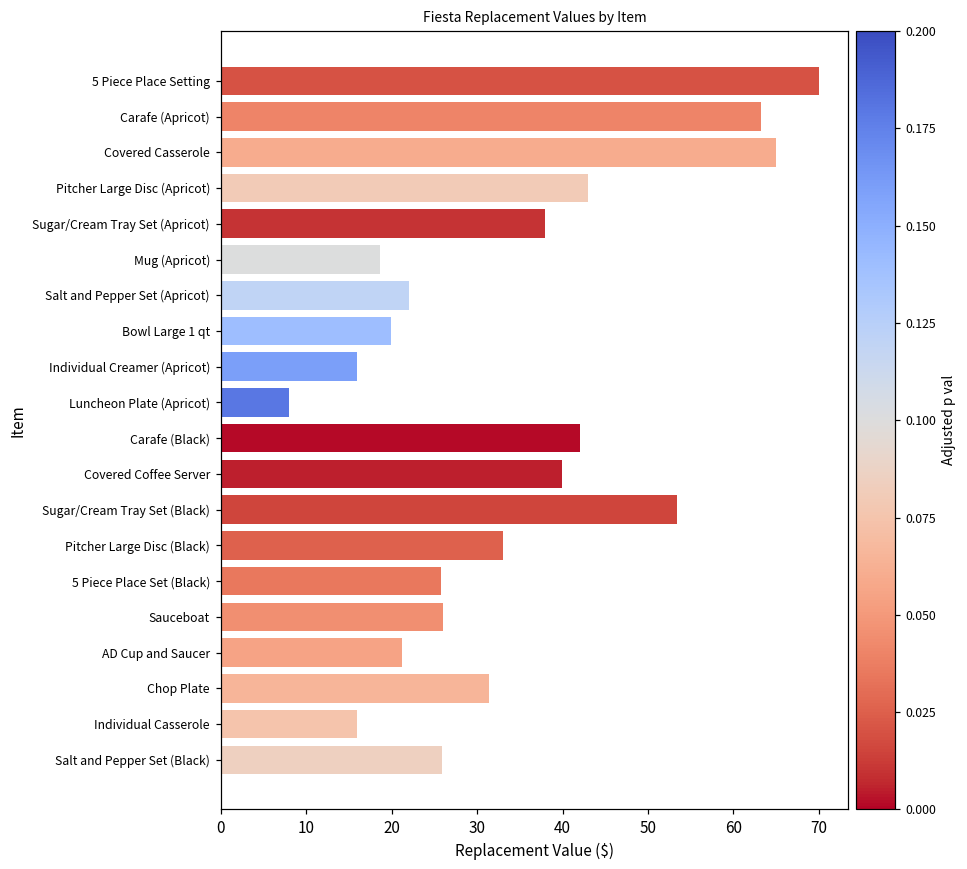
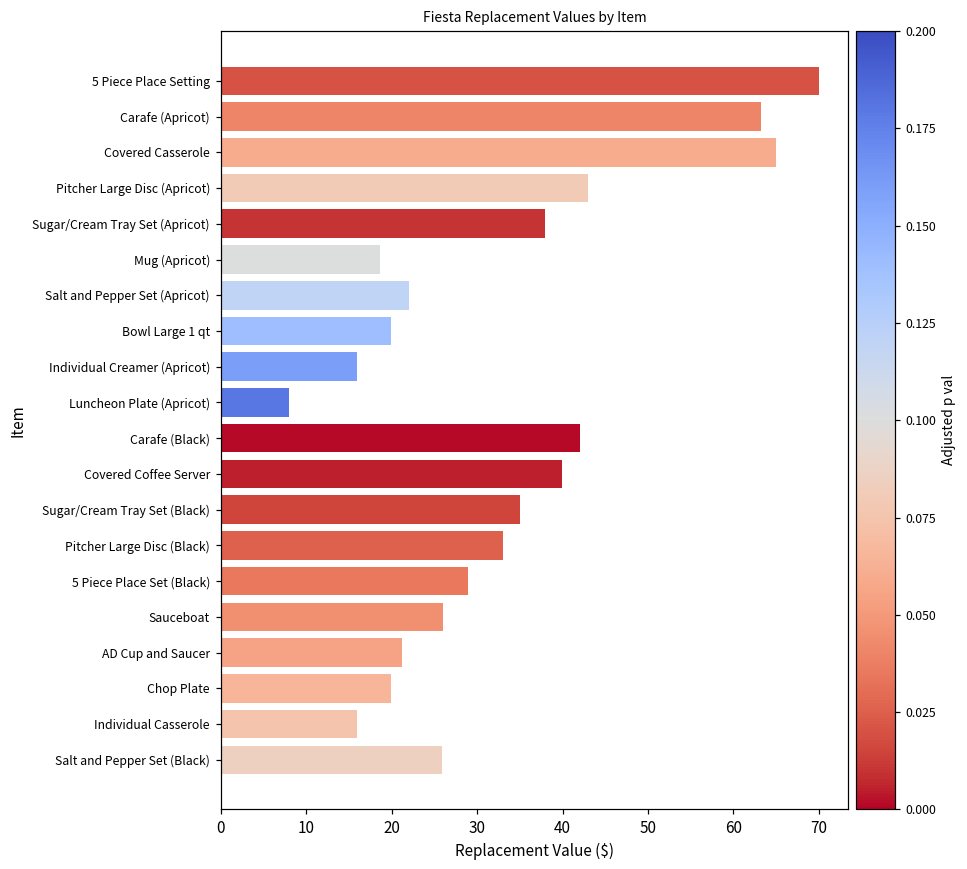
  {
    "5 Piece Place Setting": 70,
    "Carafe (Apricot)": 63,
    "Covered Casserole": 65,
    "Pitcher Large Disc (Apricot)": 43,
    "Sugar/Cream Tray Set (Apricot)": 38,
    "Mug (Apricot)": 19,
    "Salt and Pepper Set (Apricot)": 22,
    "Bowl Large 1 qt": 20,
    "Individual Creamer (Apricot)": 16,
    "Luncheon Plate (Apricot)": 8,
    "Carafe (Black)": 42,
    "Covered Coffee Server": 40,
-   "Sugar/Cream Tray Set (Black)": 53,
+   "Sugar/Cream Tray Set (Black)": 35,
    "Pitcher Large Disc (Black)": 33,
-   "5 Piece Place Set (Black)": 26,
+   "5 Piece Place Set (Black)": 29,
    "Sauceboat": 26,
    "AD Cup and Saucer": 21,
-   "Chop Plate": 31,
+   "Chop Plate": 20,
    "Individual Casserole": 16,
    "Salt and Pepper Set (Black)": 26
  }
